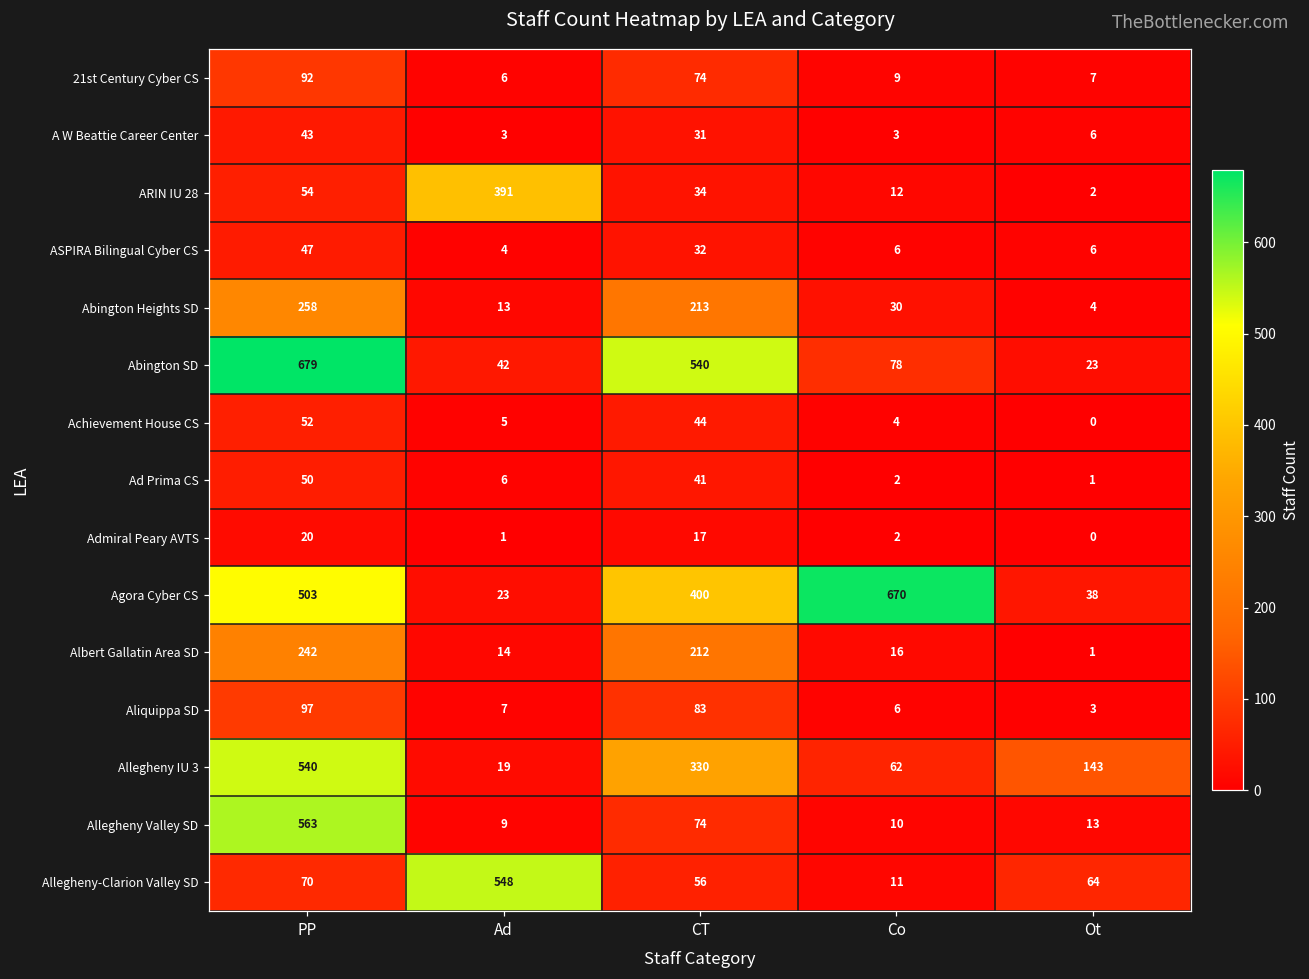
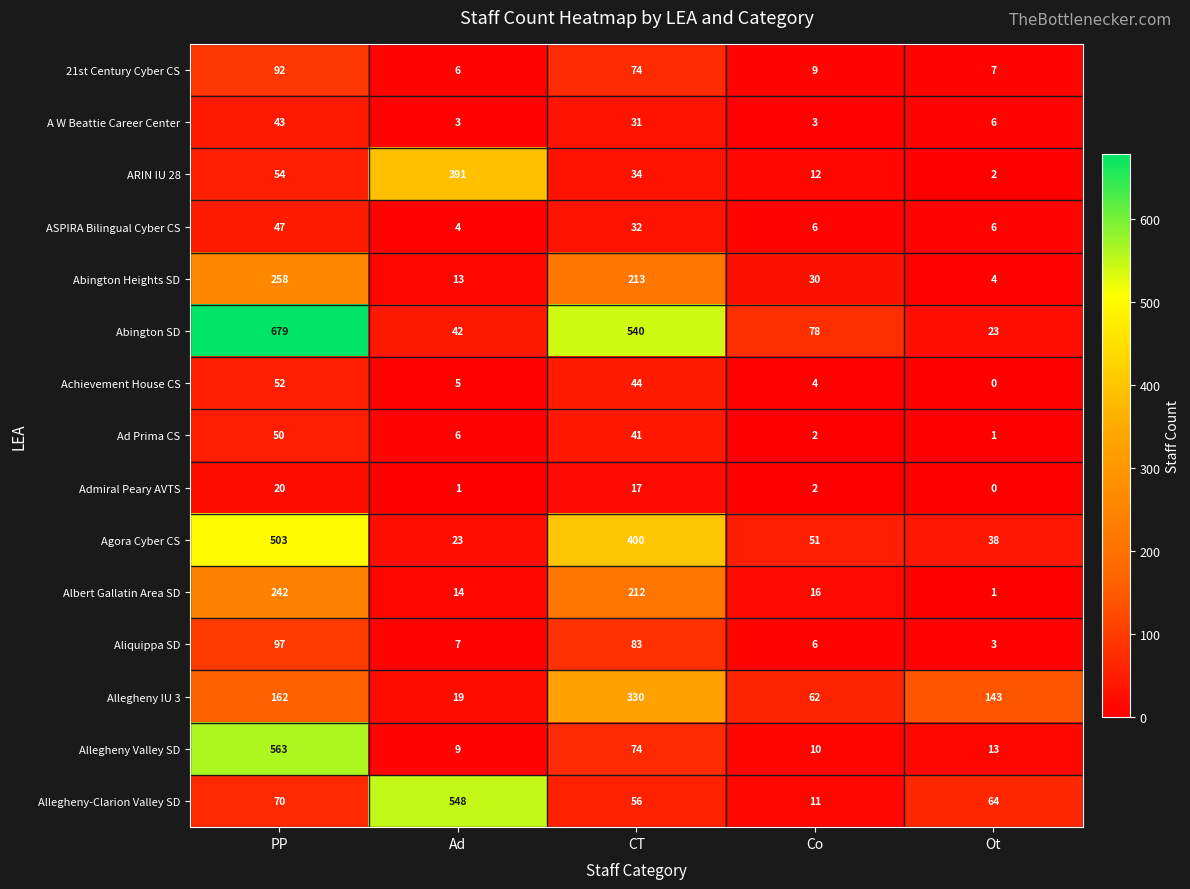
  {
    "21st Century Cyber CS": {
      "PP": 92,
      "Ad": 6,
      "CT": 74,
      "Co": 9,
      "Ot": 7
    },
    "A W Beattie Career Center": {
      "PP": 43,
      "Ad": 3,
      "CT": 31,
      "Co": 3,
      "Ot": 6
    },
    "ARIN IU 28": {
      "PP": 54,
      "Ad": 391,
      "CT": 34,
      "Co": 12,
      "Ot": 2
    },
    "ASPIRA Bilingual Cyber CS": {
      "PP": 47,
      "Ad": 4,
      "CT": 32,
      "Co": 6,
      "Ot": 6
    },
    "Abington Heights SD": {
      "PP": 258,
      "Ad": 13,
      "CT": 213,
      "Co": 30,
      "Ot": 4
    },
    "Abington SD": {
      "PP": 679,
      "Ad": 42,
      "CT": 540,
      "Co": 78,
      "Ot": 23
    },
    "Achievement House CS": {
      "PP": 52,
      "Ad": 5,
      "CT": 44,
      "Co": 4,
      "Ot": 0
    },
    "Ad Prima CS": {
      "PP": 50,
      "Ad": 6,
      "CT": 41,
      "Co": 2,
      "Ot": 1
    },
    "Admiral Peary AVTS": {
      "PP": 20,
      "Ad": 1,
      "CT": 17,
      "Co": 2,
      "Ot": 0
    },
    "Agora Cyber CS": {
      "PP": 503,
      "Ad": 23,
      "CT": 400,
-     "Co": 670,
+     "Co": 51,
      "Ot": 38
    },
    "Albert Gallatin Area SD": {
      "PP": 242,
      "Ad": 14,
      "CT": 212,
      "Co": 16,
      "Ot": 1
    },
    "Aliquippa SD": {
      "PP": 97,
      "Ad": 7,
      "CT": 83,
      "Co": 6,
      "Ot": 3
    },
    "Allegheny IU 3": {
-     "PP": 540,
+     "PP": 162,
      "Ad": 19,
      "CT": 330,
      "Co": 62,
      "Ot": 143
    },
    "Allegheny Valley SD": {
      "PP": 563,
      "Ad": 9,
      "CT": 74,
      "Co": 10,
      "Ot": 13
    },
    "Allegheny-Clarion Valley SD": {
      "PP": 70,
      "Ad": 548,
      "CT": 56,
      "Co": 11,
      "Ot": 64
    }
  }
